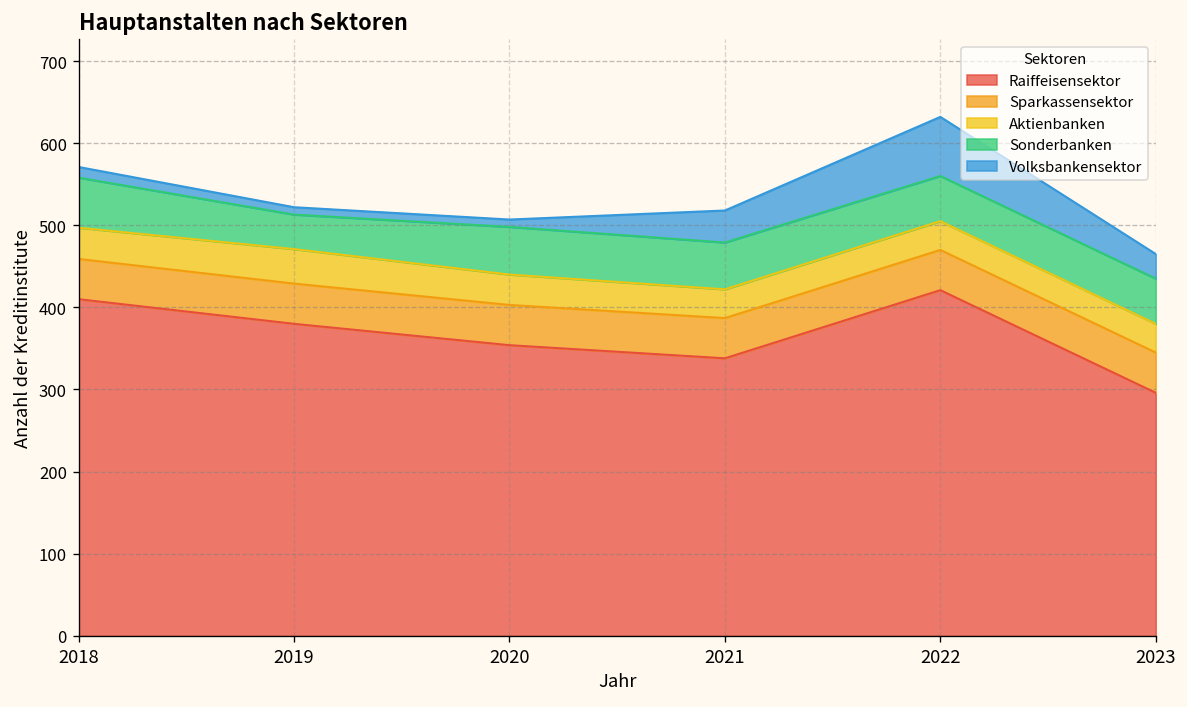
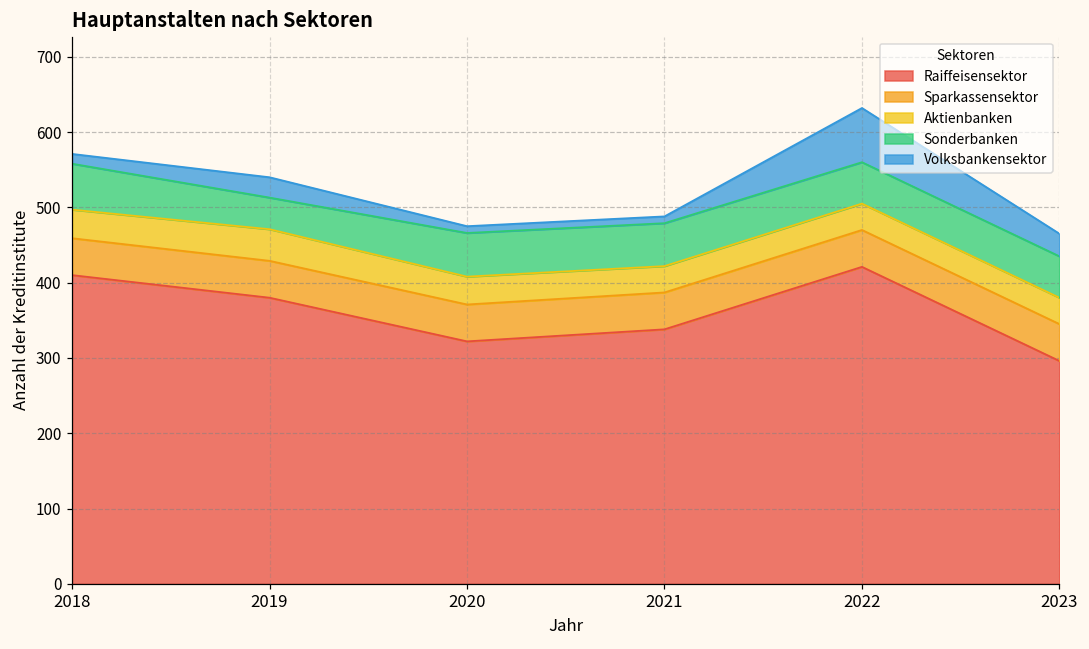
  {
    "Raiffeisensektor": {
      "2018": 410,
      "2019": 380,
-     "2020": 350,
+     "2020": 320,
      "2021": 340,
      "2022": 420,
      "2023": 300
    },
    "Sonderbanken": {
      "2018": 60,
      "2019": 40,
      "2020": 60,
      "2021": 60,
      "2022": 60,
      "2023": 60
    },
    "Volksbankensektor": {
      "2018": 10,
-     "2019": 10,
+     "2019": 30,
      "2020": 10,
-     "2021": 40,
+     "2021": 10,
      "2022": 70,
      "2023": 30
    }
  }
